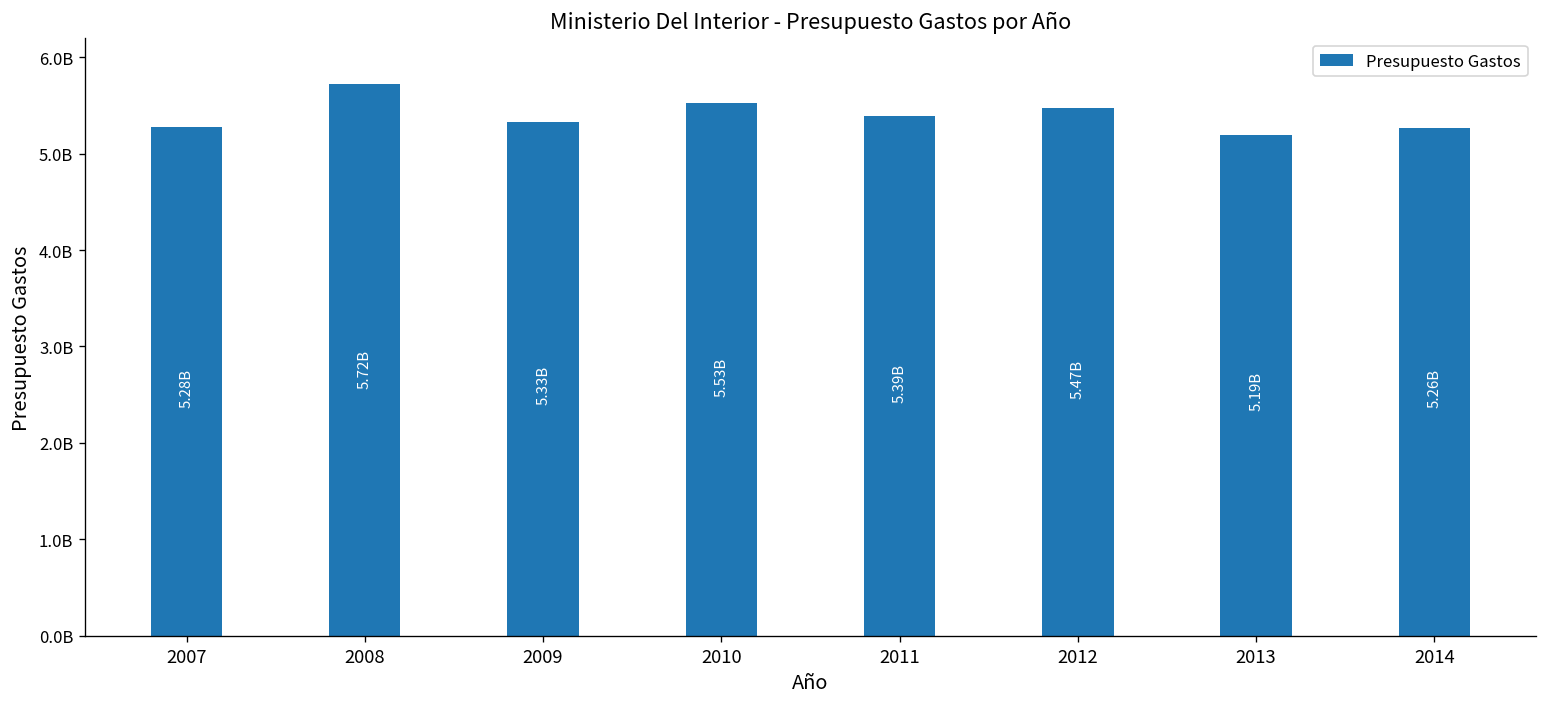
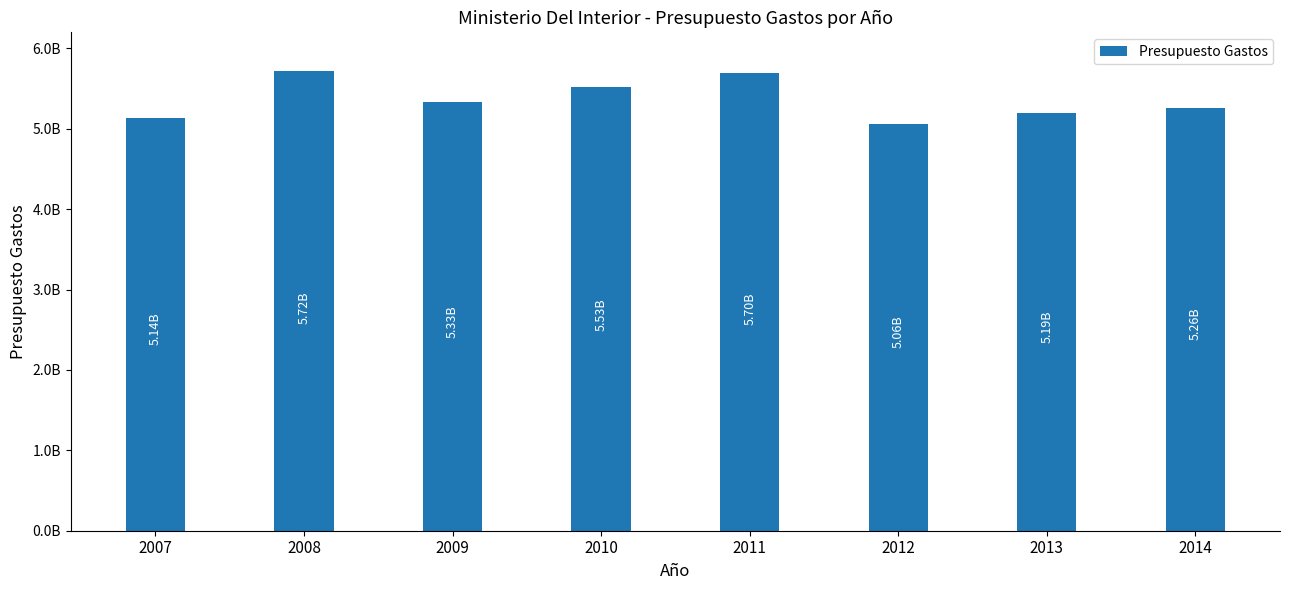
  {
-   "2007": "5.28B",
+   "2007": "5.14B",
    "2008": "5.72B",
    "2009": "5.33B",
    "2010": "5.53B",
-   "2011": "5.39B",
-   "2012": "5.47B",
+   "2011": "5.70B",
+   "2012": "5.06B",
    "2013": "5.19B",
    "2014": "5.26B"
  }
